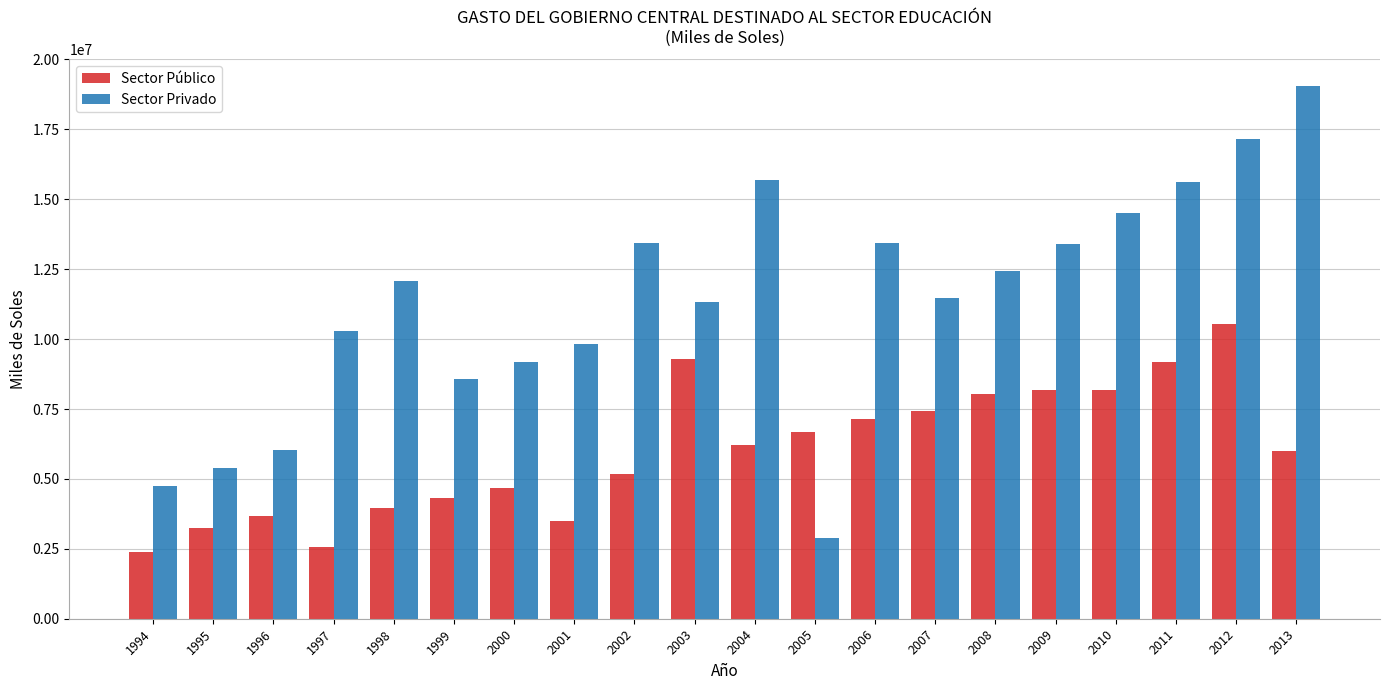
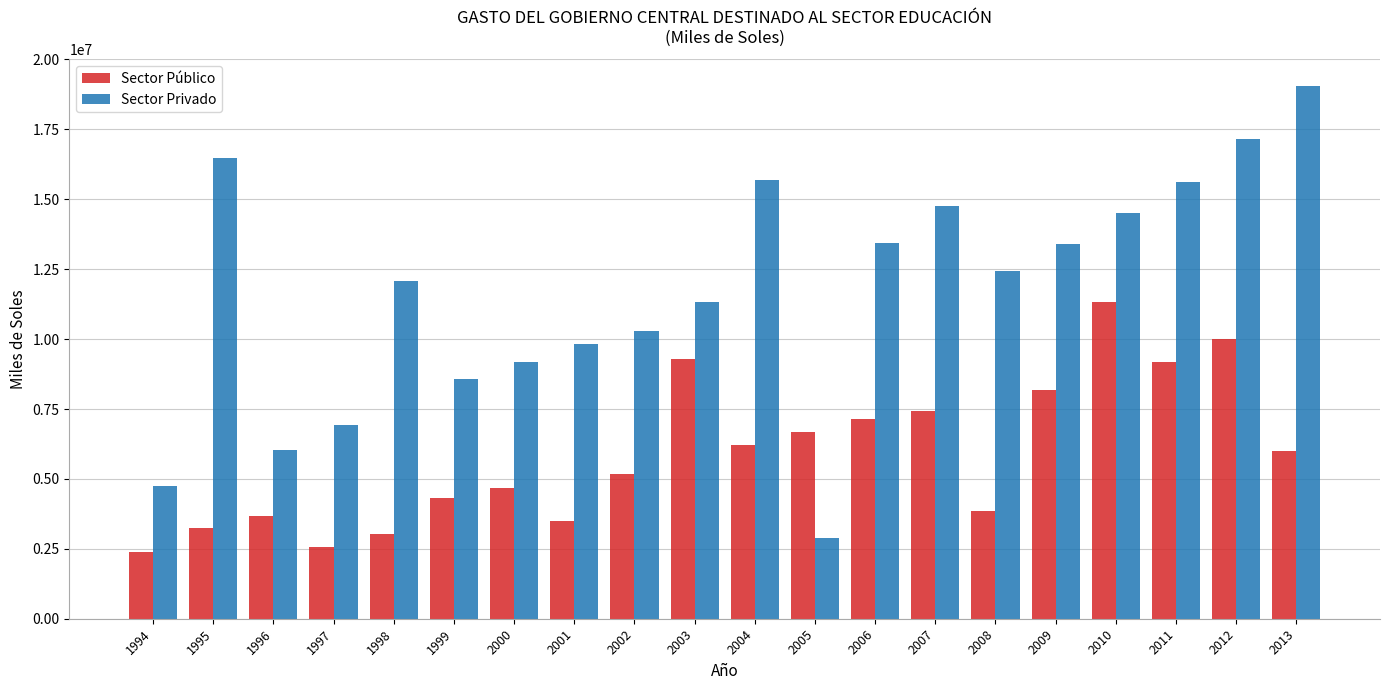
  {
    "Sector Público": {
      "1994": 2400000,
      "1995": 3200000,
      "1996": 3700000,
      "1997": 2600000,
-     "1998": 4000000,
+     "1998": 3000000,
      "1999": 4300000,
      "2000": 4700000,
      "2001": 3500000,
      "2002": 5200000,
      "2003": 9300000,
      "2004": 6200000,
      "2005": 6700000,
      "2006": 7200000,
      "2007": 7400000,
-     "2008": 8000000,
+     "2008": 3900000,
      "2009": 8200000,
-     "2010": 8200000,
+     "2010": 11300000,
      "2011": 9200000,
-     "2012": 10500000,
+     "2012": 10000000,
      "2013": 6000000
    },
    "Sector Privado": {
      "1994": 4700000,
-     "1995": 5400000,
+     "1995": 16500000,
      "1996": 6000000,
-     "1997": 10300000,
+     "1997": 6900000,
      "1998": 12100000,
      "1999": 8600000,
      "2000": 9200000,
      "2001": 9800000,
-     "2002": 13400000,
+     "2002": 10300000,
      "2003": 11300000,
      "2004": 15700000,
      "2005": 2900000,
      "2006": 13400000,
-     "2007": 11500000,
+     "2007": 14700000,
      "2008": 12500000,
      "2009": 13400000,
      "2010": 14500000,
      "2011": 15600000,
      "2012": 17100000,
      "2013": 19100000
    }
  }
